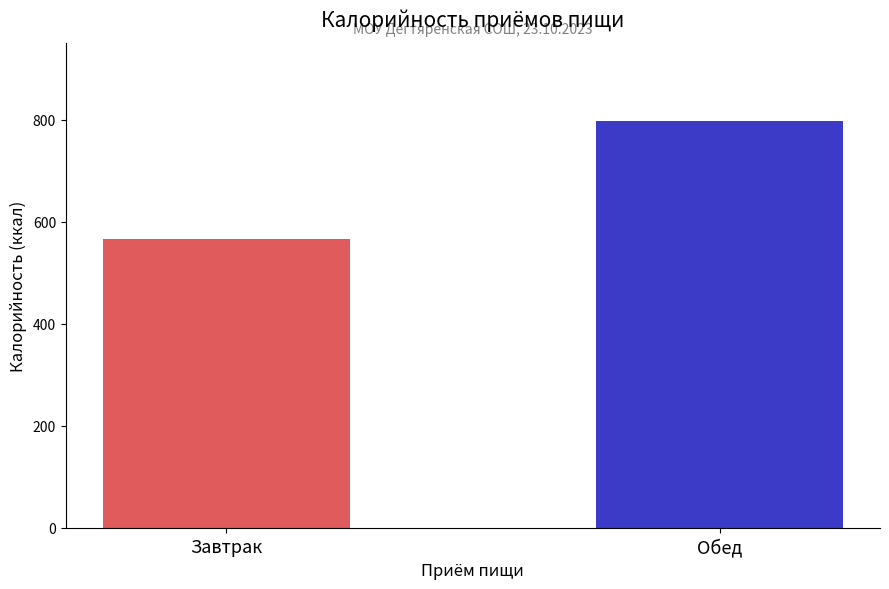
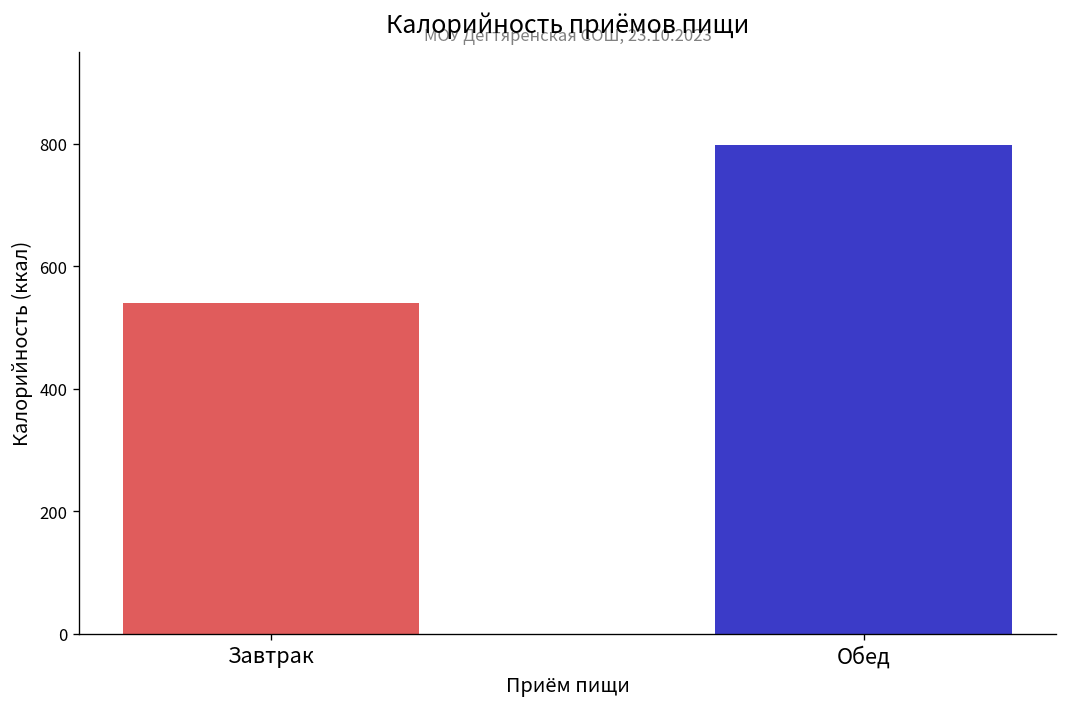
  {
-   "Завтрак": 570,
+   "Завтрак": 540,
    "Обед": 800
  }
